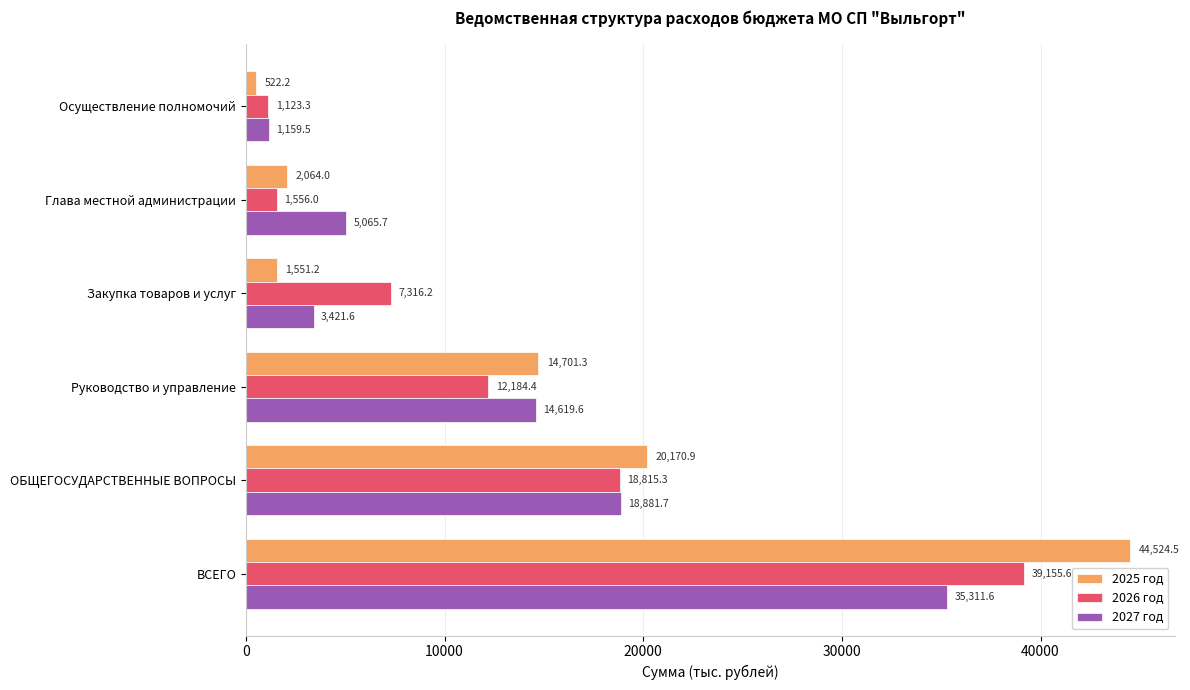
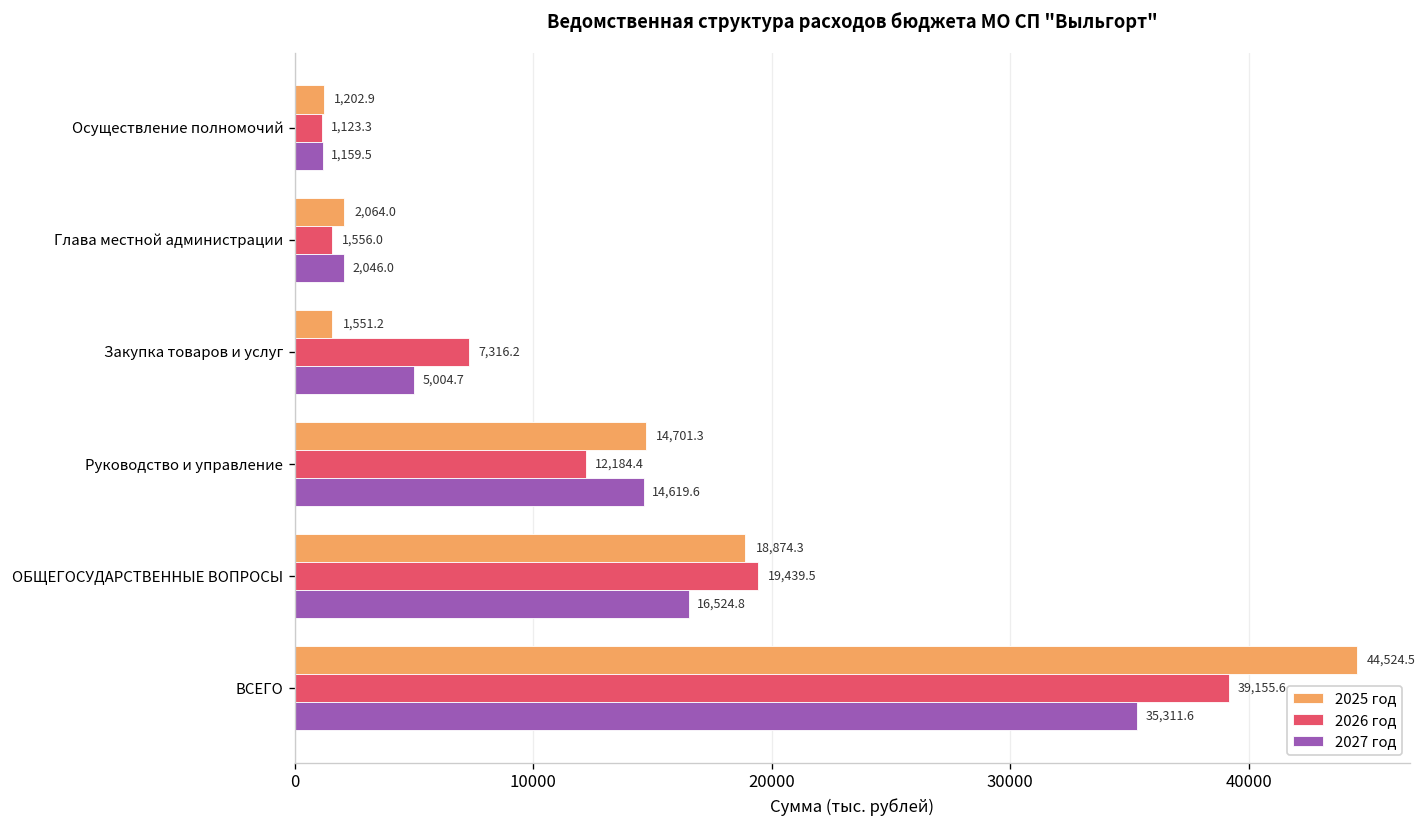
  {
    "2025 год": {
-     "Осуществление полномочий": "522.2",
+     "Осуществление полномочий": "1,202.9",
      "Глава местной администрации": "2,064.0",
      "Закупка товаров и услуг": "1,551.2",
      "Руководство и управление": "14,701.3",
-     "ОБЩЕГОСУДАРСТВЕННЫЕ ВОПРОСЫ": "20,170.9",
+     "ОБЩЕГОСУДАРСТВЕННЫЕ ВОПРОСЫ": "18,874.3",
      "ВСЕГО": "44,524.5"
    },
    "2026 год": {
      "Осуществление полномочий": "1,123.3",
      "Глава местной администрации": "1,556.0",
      "Закупка товаров и услуг": "7,316.2",
      "Руководство и управление": "12,184.4",
-     "ОБЩЕГОСУДАРСТВЕННЫЕ ВОПРОСЫ": "18,815.3"
+     "ОБЩЕГОСУДАРСТВЕННЫЕ ВОПРОСЫ": "19,439.5"
    },
    "2027 год": {
      "Осуществление полномочий": "1,159.5",
-     "Глава местной администрации": "5,065.7",
-     "Закупка товаров и услуг": "3,421.6",
+     "Глава местной администрации": "2,046.0",
+     "Закупка товаров и услуг": "5,004.7",
      "Руководство и управление": "14,619.6",
-     "ОБЩЕГОСУДАРСТВЕННЫЕ ВОПРОСЫ": "18,881.7",
+     "ОБЩЕГОСУДАРСТВЕННЫЕ ВОПРОСЫ": "16,524.8",
      "ВСЕГО": "35,311.6"
    }
  }
